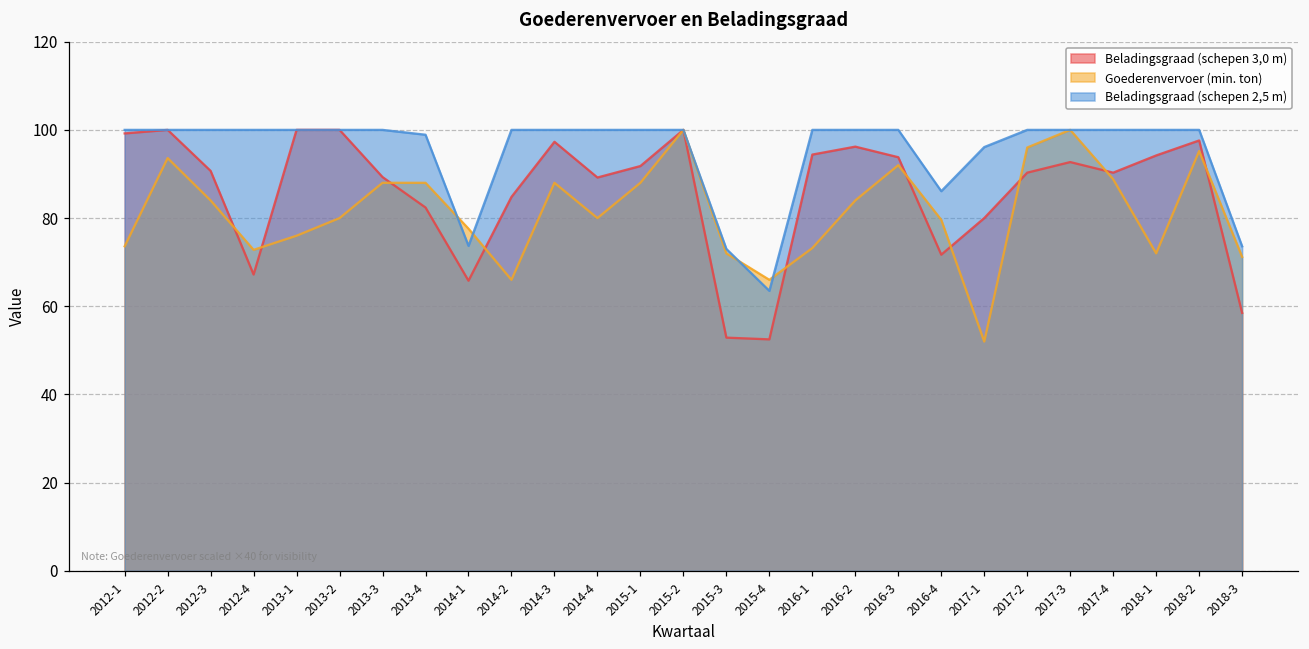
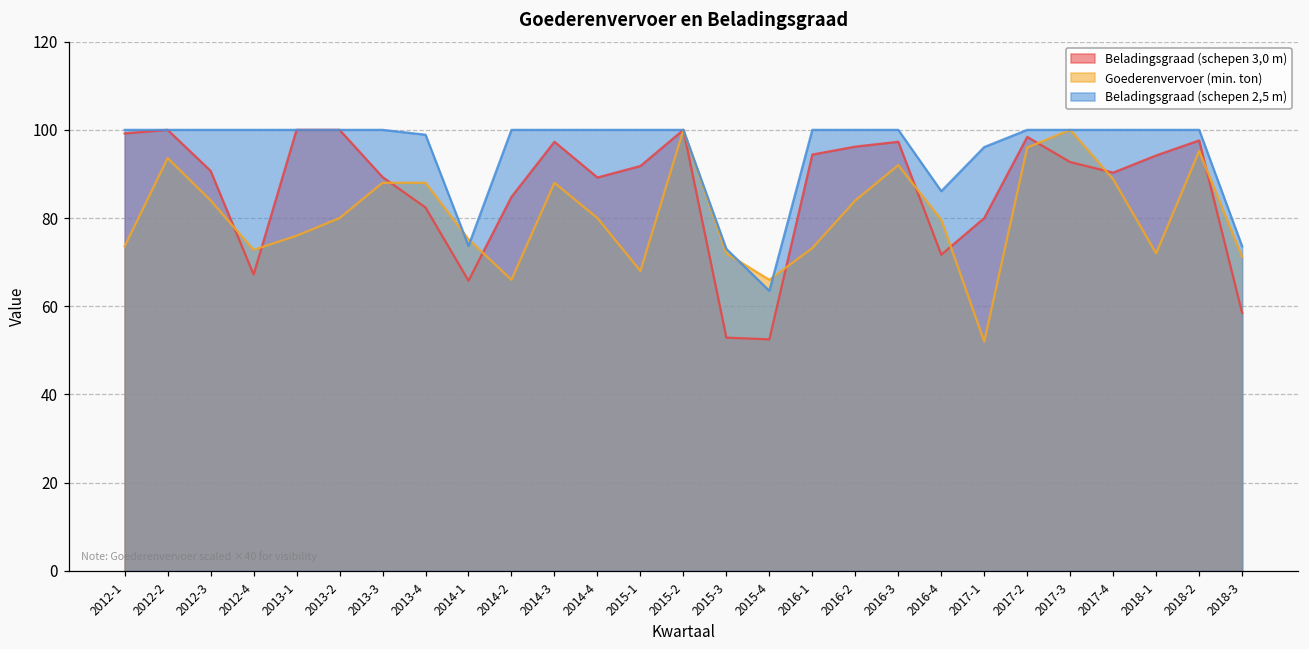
  {
    "Beladingsgraad (schepen 3,0 m)": {
      "2012-1": 99,
      "2012-3": 91,
      "2012-4": 67,
      "2013-3": 89,
      "2013-4": 82,
      "2014-1": 66,
      "2014-2": 85,
      "2014-3": 97,
      "2014-4": 89,
      "2015-1": 92,
      "2015-3": 53,
      "2015-4": 53,
      "2016-1": 94,
      "2016-2": 96,
-     "2016-3": 94,
+     "2016-3": 97,
      "2016-4": 72,
      "2017-1": 80,
-     "2017-2": 90,
+     "2017-2": 98,
      "2017-3": 93,
      "2017-4": 90,
      "2018-1": 94,
      "2018-2": 98,
      "2018-3": 59
    },
    "Goederenvervoer (min. ton)": {
      "2012-1": 74,
      "2012-2": 94,
      "2012-3": 84,
      "2012-4": 73,
      "2013-1": 76,
      "2013-2": 80,
      "2013-3": 88,
      "2013-4": 88,
-     "2014-1": 78,
+     "2014-1": 75,
      "2014-2": 66,
      "2014-3": 88,
      "2014-4": 80,
-     "2015-1": 88,
+     "2015-1": 68,
      "2015-3": 72,
      "2015-4": 66,
      "2016-1": 73,
      "2016-2": 84,
      "2016-3": 92,
      "2016-4": 80,
      "2017-1": 52,
      "2017-2": 96,
      "2017-4": 89,
      "2018-1": 72,
      "2018-2": 95,
      "2018-3": 71
    },
    "Beladingsgraad (schepen 2,5 m)": {
      "2012-1": 100,
      "2012-3": 100,
      "2012-4": 100,
      "2013-3": 100,
      "2013-4": 99,
      "2014-1": 74,
      "2014-2": 100,
      "2014-3": 100,
      "2014-4": 100,
      "2015-1": 100,
      "2015-3": 73,
      "2015-4": 64,
      "2016-1": 100,
      "2016-2": 100,
      "2016-3": 100,
      "2016-4": 86,
      "2017-1": 96,
      "2017-2": 100,
      "2017-4": 100,
      "2018-1": 100,
      "2018-2": 100,
      "2018-3": 74
    }
  }
